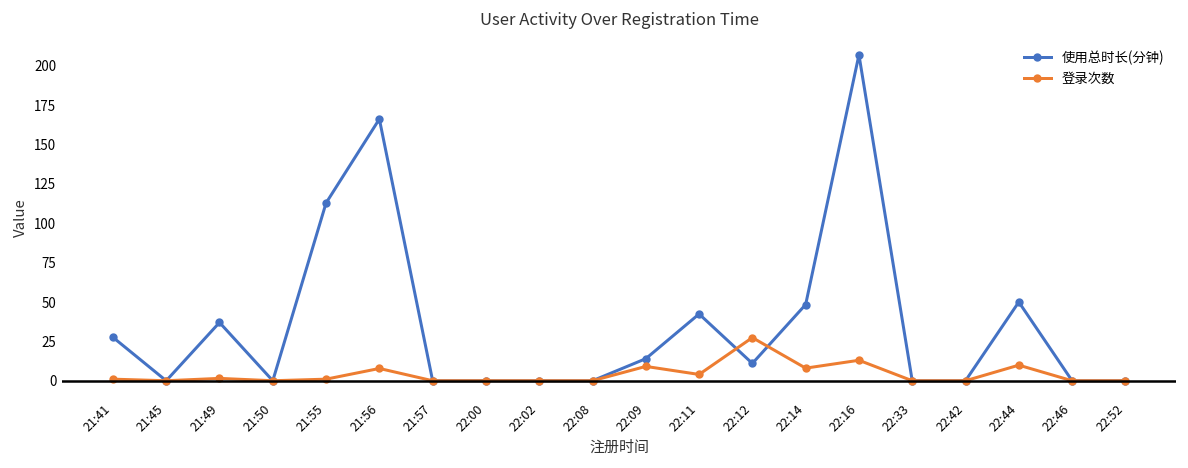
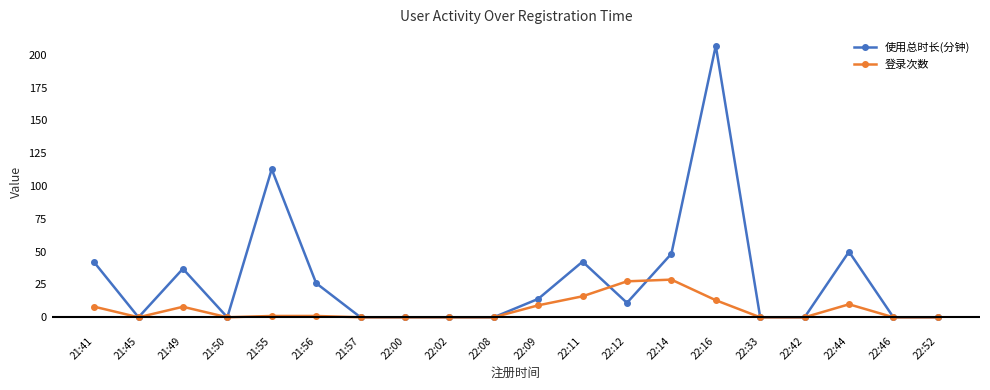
  {
    "使用总时长(分钟)": {
-     "21:41": 28,
+     "21:41": 42,
      "21:49": 37,
      "21:55": 113,
-     "21:56": 166,
+     "21:56": 26,
      "22:09": 14,
      "22:11": 42,
      "22:12": 11,
      "22:14": 48,
      "22:16": 207,
      "22:44": 50
    },
    "登录次数": {
-     "21:41": 1,
-     "21:49": 2,
+     "21:41": 8,
+     "21:49": 8,
      "21:55": 1,
-     "21:56": 8,
+     "21:56": 1,
      "22:09": 9,
-     "22:11": 4,
+     "22:11": 16,
      "22:12": 27,
-     "22:14": 8,
+     "22:14": 29,
      "22:16": 13,
      "22:44": 10
    }
  }
